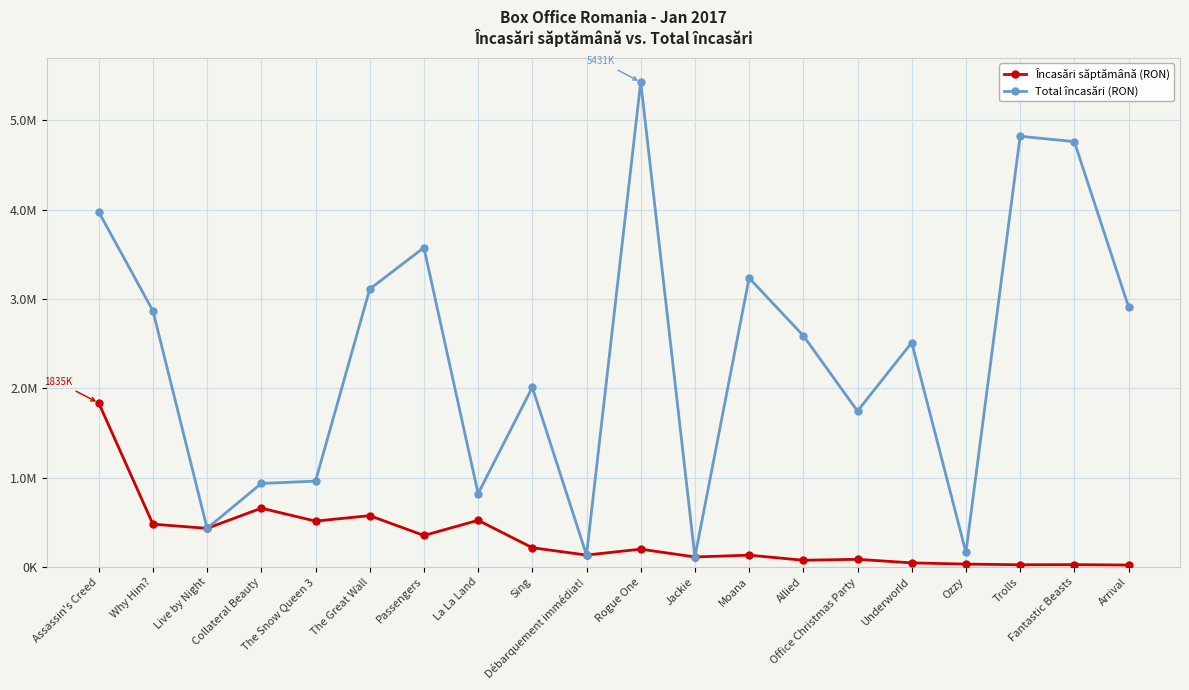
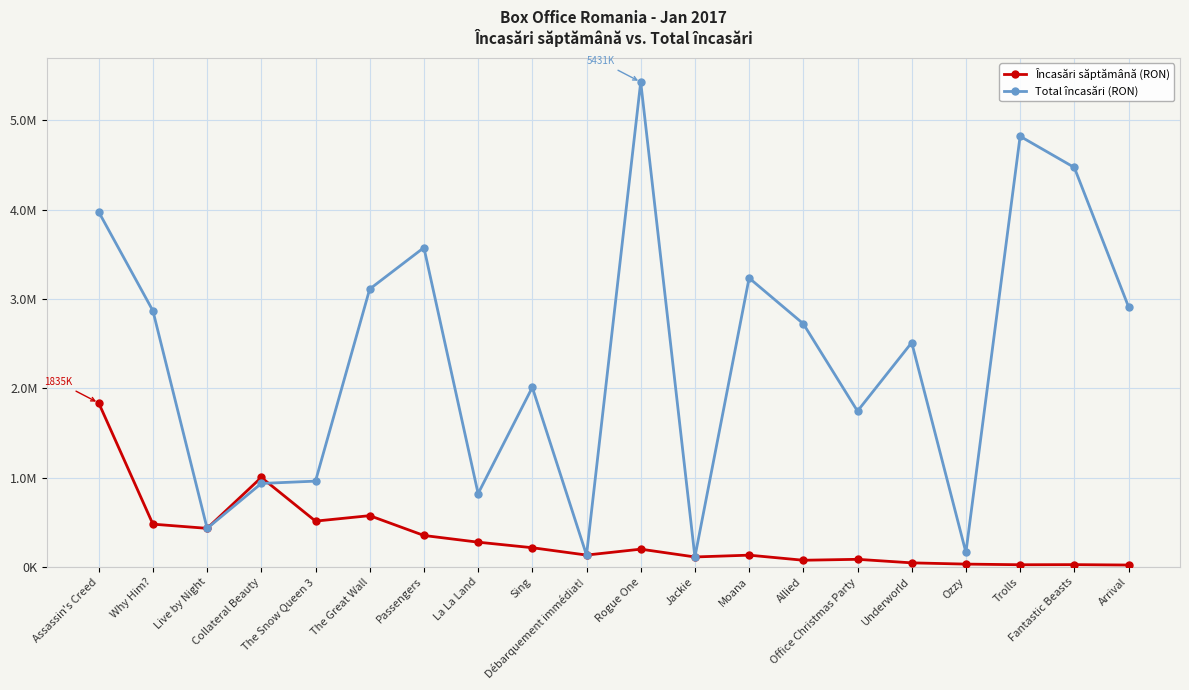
  {
    "Încasări săptămână (RON)": {
      "Why Him?": 500000,
-     "Collateral Beauty": 700000,
+     "Collateral Beauty": 1000000,
      "The Snow Queen 3": 500000,
      "The Great Wall": 600000,
      "Passengers": 400000,
-     "La La Land": 500000,
+     "La La Land": 300000,
      "Sing": 200000,
      "Rogue One": 200000,
      "Moana": 100000,
      "Allied": 100000,
      "Office Christmas Party": 100000,
      "Underworld": 0,
      "Ozzy": 0,
      "Trolls": 0,
      "Fantastic Beasts": 0,
      "Arrival": 0
    },
    "Total încasări (RON)": {
      "Assassin's Creed": 4000000,
      "Why Him?": 2900000,
      "Collateral Beauty": 900000,
      "The Snow Queen 3": 1000000,
      "The Great Wall": 3100000,
      "Passengers": 3600000,
      "La La Land": 800000,
      "Sing": 2000000,
      "Moana": 3200000,
-     "Allied": 2600000,
+     "Allied": 2700000,
      "Office Christmas Party": 1700000,
      "Underworld": 2500000,
      "Ozzy": 200000,
      "Trolls": 4800000,
-     "Fantastic Beasts": 4800000,
+     "Fantastic Beasts": 4500000,
      "Arrival": 2900000
    }
  }
